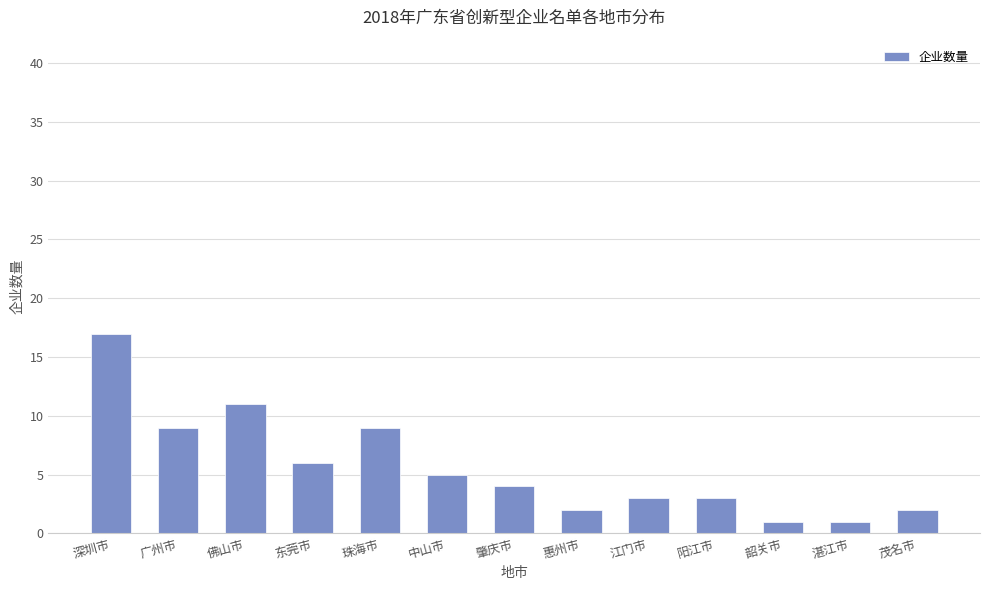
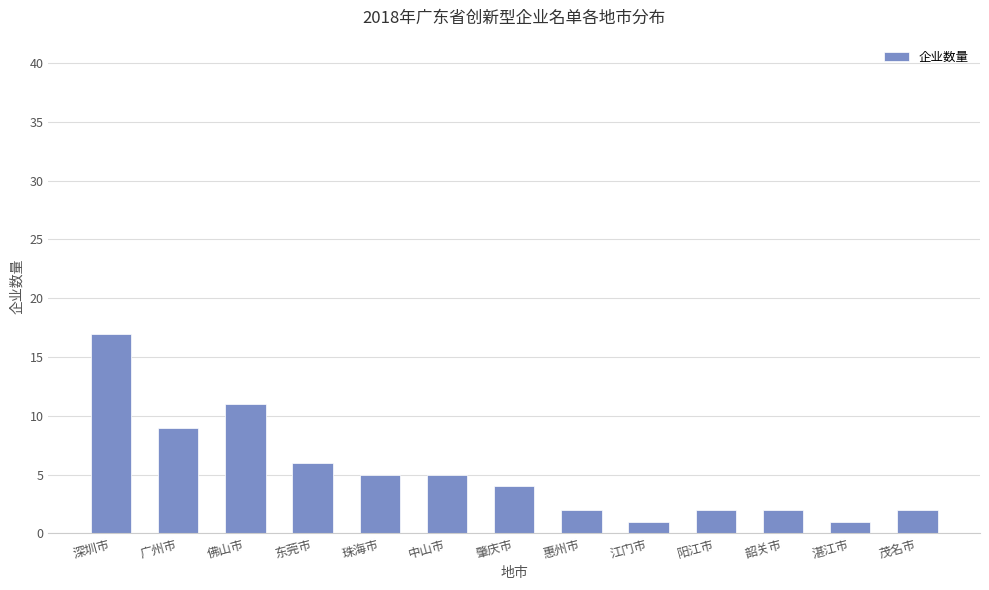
  {
    "深圳市": 17,
    "广州市": 9,
    "佛山市": 11,
    "东莞市": 6,
-   "珠海市": 9,
+   "珠海市": 5,
    "中山市": 5,
    "肇庆市": 4,
    "惠州市": 2,
-   "江门市": 3,
-   "阳江市": 3,
-   "韶关市": 1,
+   "江门市": 1,
+   "阳江市": 2,
+   "韶关市": 2,
    "湛江市": 1,
    "茂名市": 2
  }
